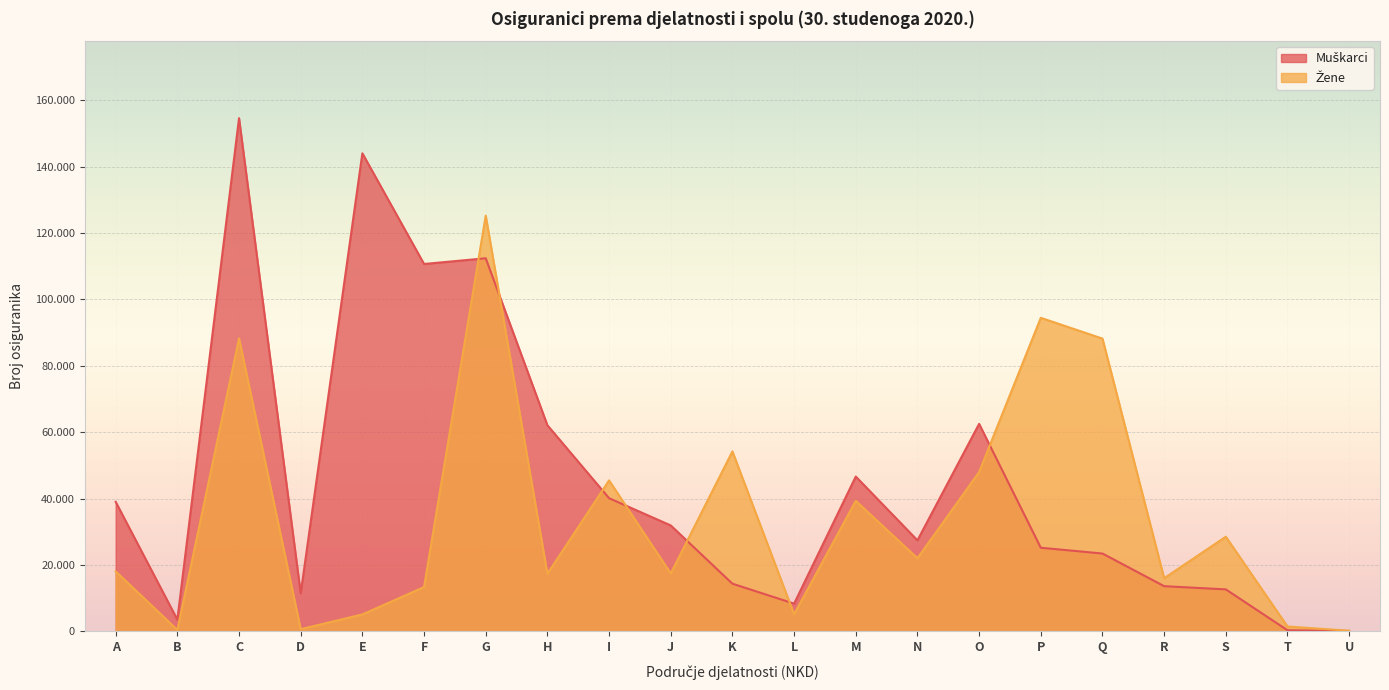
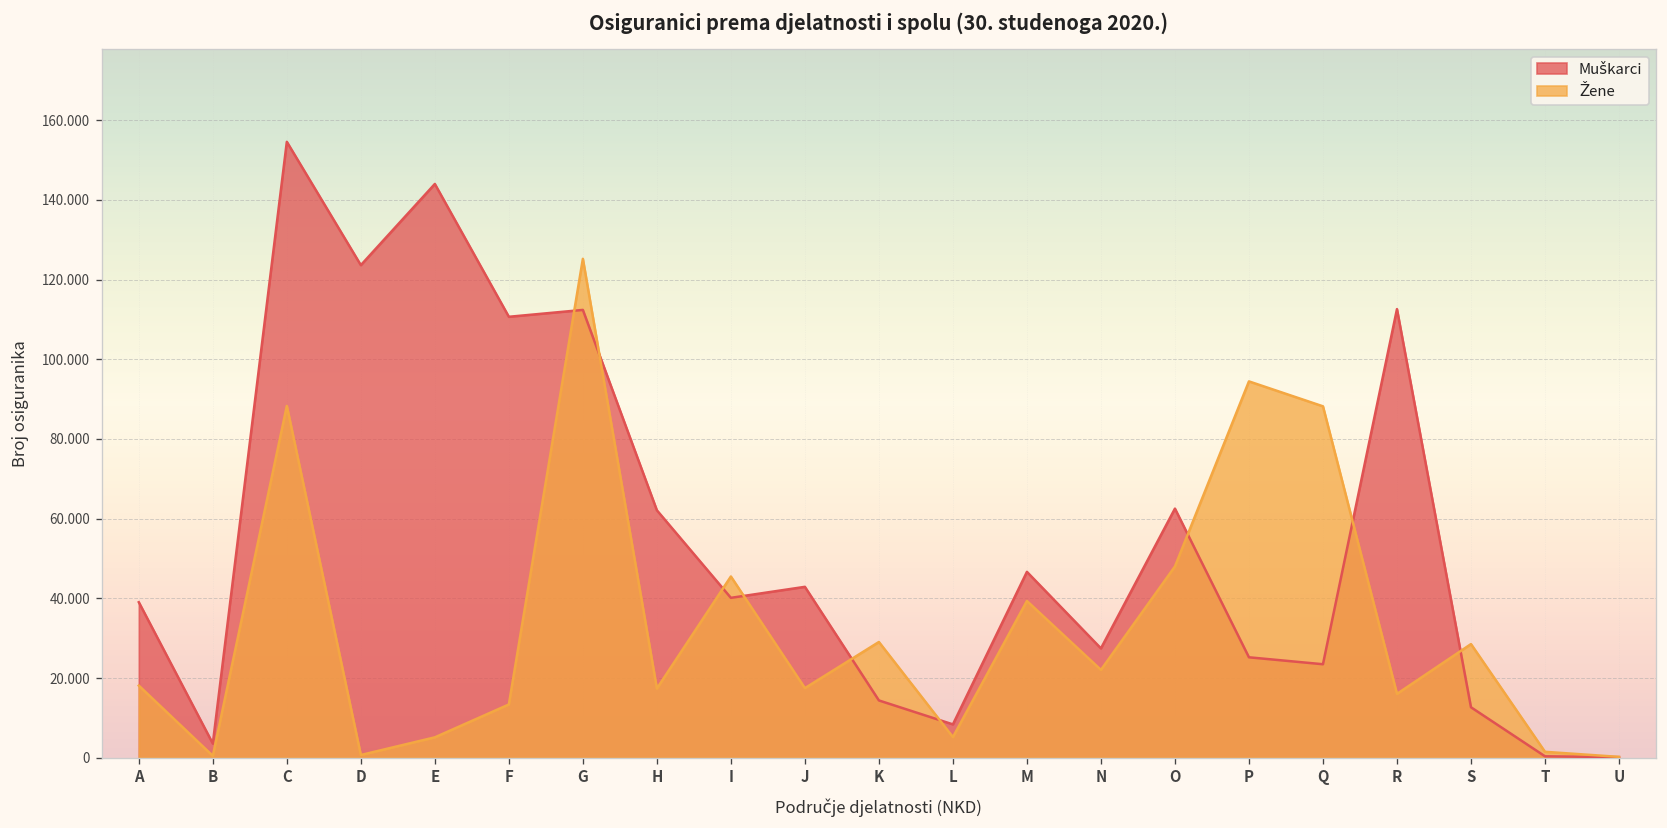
  {
    "Muškarci": {
      "A": 39,
      "B": 4,
      "C": 155,
-     "D": 11,
+     "D": 124,
      "E": 144,
      "F": 111,
      "G": 112,
      "H": 62,
      "I": 40,
-     "J": 32,
+     "J": 43,
      "K": 14,
      "L": 8,
      "M": 47,
      "N": 27,
      "O": 63,
      "P": 25,
      "Q": 23,
-     "R": 14,
+     "R": 113,
      "S": 13,
      "T": 0
    },
    "Žene": {
      "A": 18,
      "B": 0,
      "C": 88,
      "D": 1,
      "E": 5,
      "F": 13,
      "G": 125,
      "H": 17,
      "I": 45,
      "J": 17,
-     "K": 54,
+     "K": 29,
      "L": 5,
      "M": 39,
      "N": 22,
      "O": 48,
      "P": 94,
      "Q": 88,
      "R": 16,
      "S": 29,
      "T": 1
    }
  }
